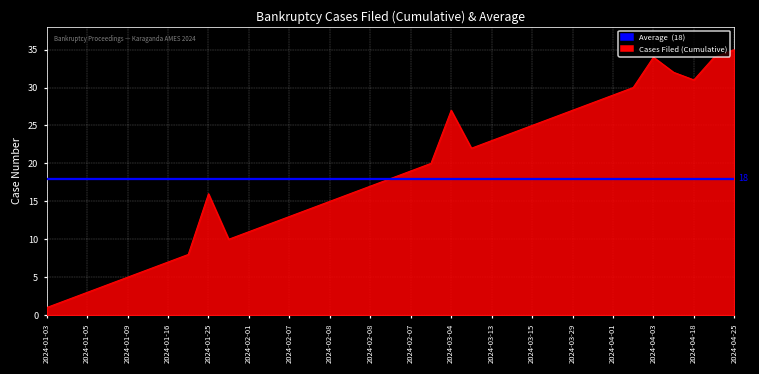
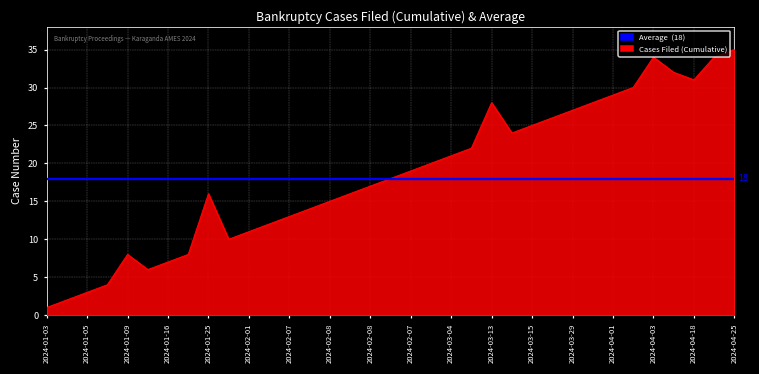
  {
    "2024-01-03": 1,
-   "2024-01-09": 5,
+   "2024-01-09": 8,
    "2024-01-25": 16,
-   "2024-03-04": 27,
-   "2024-03-13": 23,
+   "2024-03-04": 21,
+   "2024-03-13": 28,
    "2024-04-01": 29,
    "2024-04-18": 31,
    "2024-04-25": 35
  }
